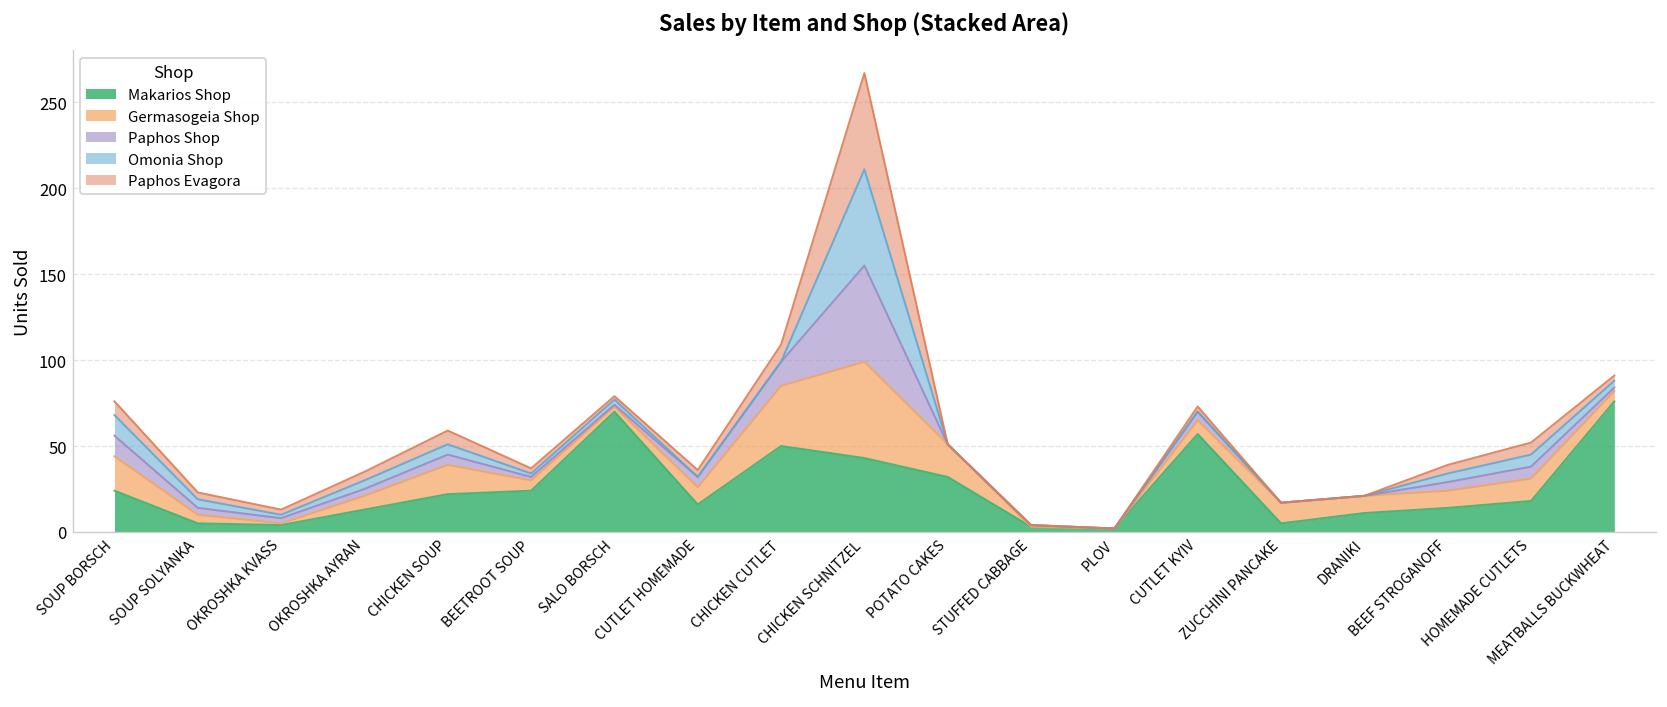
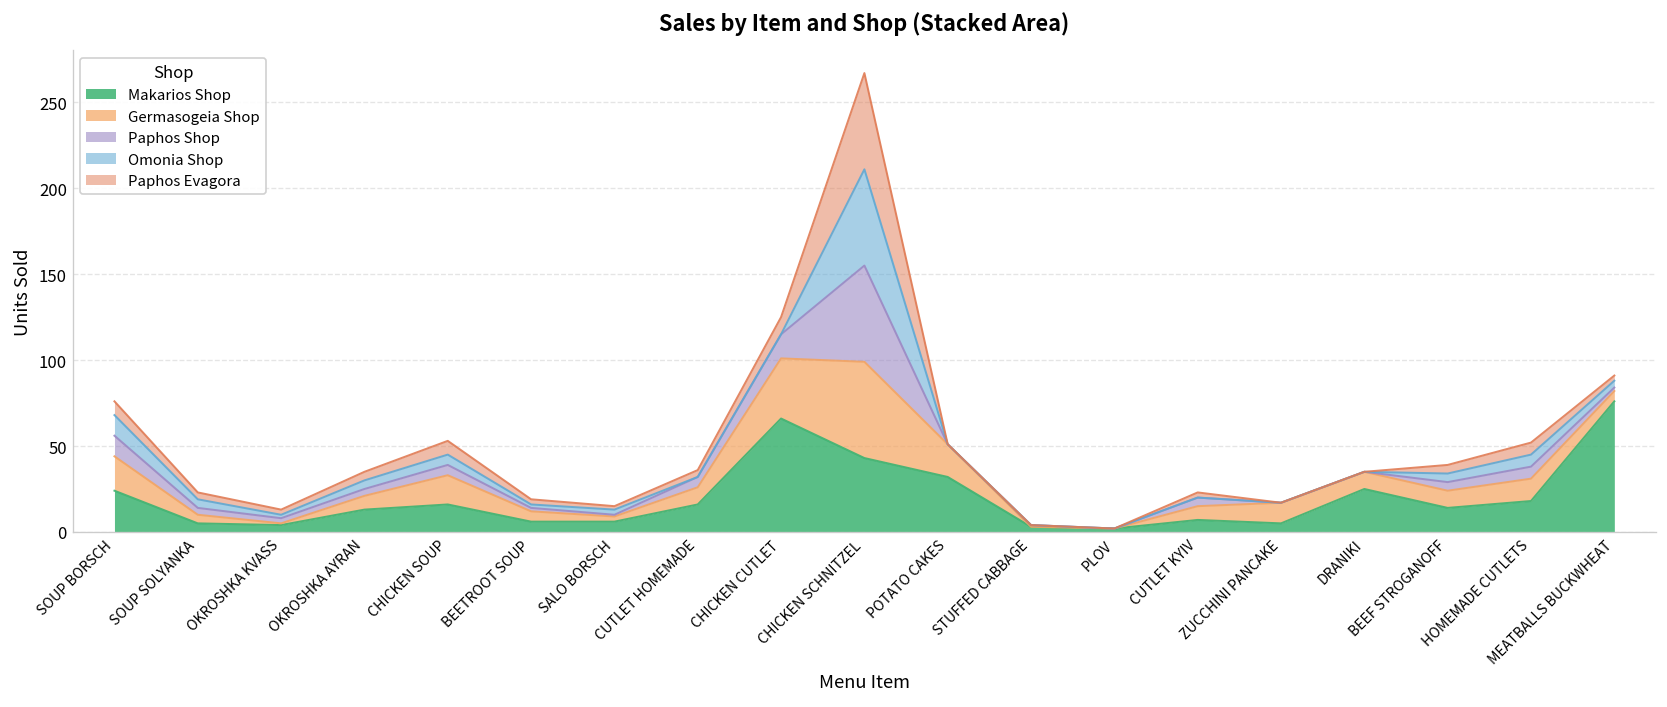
  {
    "Makarios Shop": {
      "SOUP BORSCH": 24,
      "SOUP SOLYANKA": 5,
      "OKROSHKA AYRAN": 13,
-     "CHICKEN SOUP": 22,
-     "BEETROOT SOUP": 24,
-     "SALO BORSCH": 70,
+     "CHICKEN SOUP": 16,
+     "BEETROOT SOUP": 6,
+     "SALO BORSCH": 6,
      "CUTLET HOMEMADE": 16,
-     "CHICKEN CUTLET": 50,
+     "CHICKEN CUTLET": 66,
      "CHICKEN SCHNITZEL": 43,
      "POTATO CAKES": 32,
-     "CUTLET KYIV": 57,
+     "CUTLET KYIV": 7,
      "ZUCCHINI PANCAKE": 5,
-     "DRANIKI": 11,
+     "DRANIKI": 25,
      "BEEF STROGANOFF": 14,
      "HOMEMADE CUTLETS": 18,
      "MEATBALLS BUCKWHEAT": 76
    }
  }
